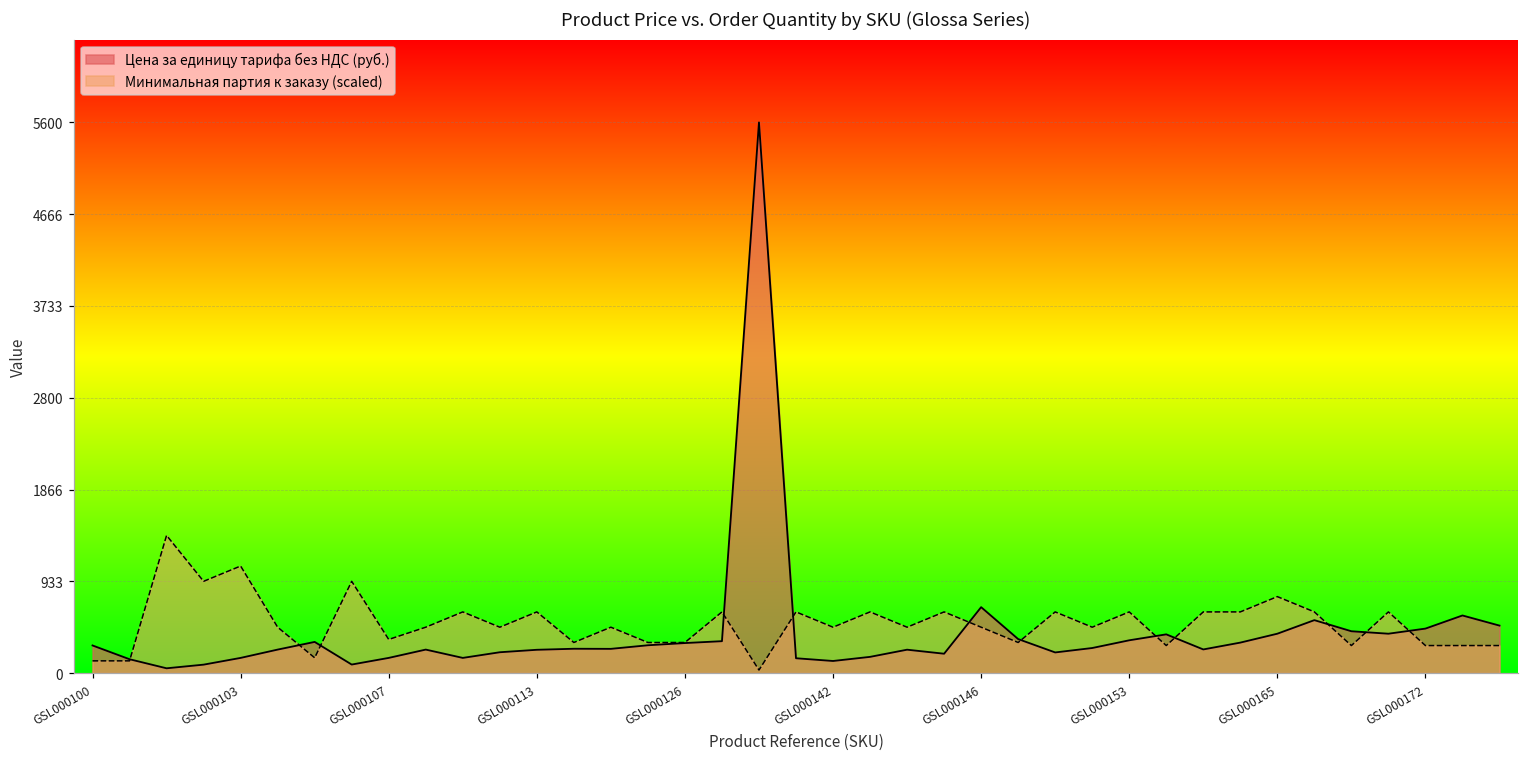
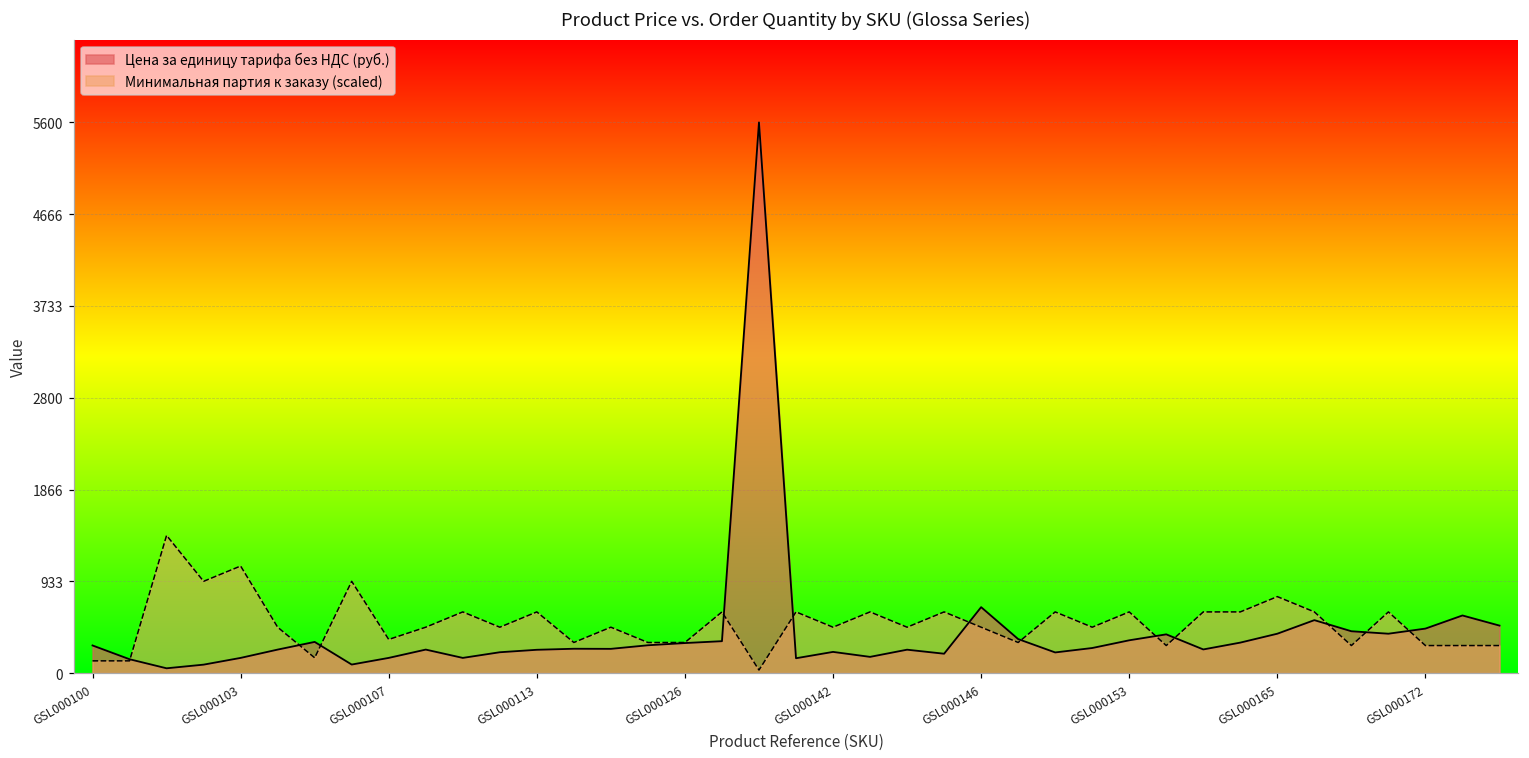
  {
    "Цена за единицу тарифа без НДС (руб.)": {
      "GSL000100": 300,
      "GSL000103": 200,
      "GSL000107": 200,
      "GSL000113": 200,
-     "GSL000142": 100,
+     "GSL000142": 200,
      "GSL000146": 700,
      "GSL000153": 300,
      "GSL000165": 400,
      "GSL000172": 500
    },
    "Минимальная партия к заказу (scaled)": {
      "GSL000100": 100,
      "GSL000103": 1100,
      "GSL000107": 300,
      "GSL000113": 600,
      "GSL000142": 500,
      "GSL000146": 500,
      "GSL000153": 600,
      "GSL000165": 800,
      "GSL000172": 300
    }
  }
